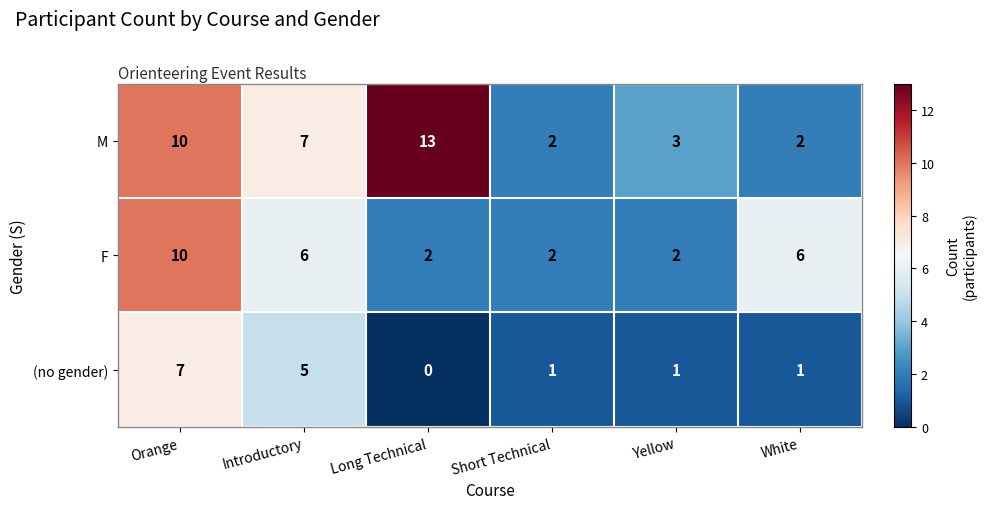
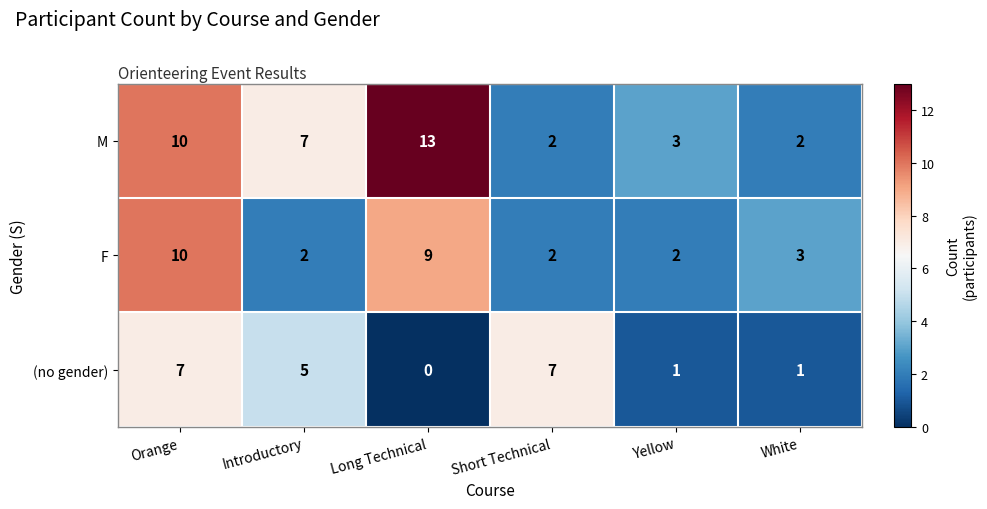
  {
    "M": {
      "Orange": 10,
      "Introductory": 7,
      "Long Technical": 13,
      "Short Technical": 2,
      "Yellow": 3,
      "White": 2
    },
    "F": {
      "Orange": 10,
-     "Introductory": 6,
-     "Long Technical": 2,
+     "Introductory": 2,
+     "Long Technical": 9,
      "Short Technical": 2,
      "Yellow": 2,
-     "White": 6
+     "White": 3
    },
    "(no gender)": {
      "Orange": 7,
      "Introductory": 5,
      "Long Technical": 0,
-     "Short Technical": 1,
+     "Short Technical": 7,
      "Yellow": 1,
      "White": 1
    }
  }
